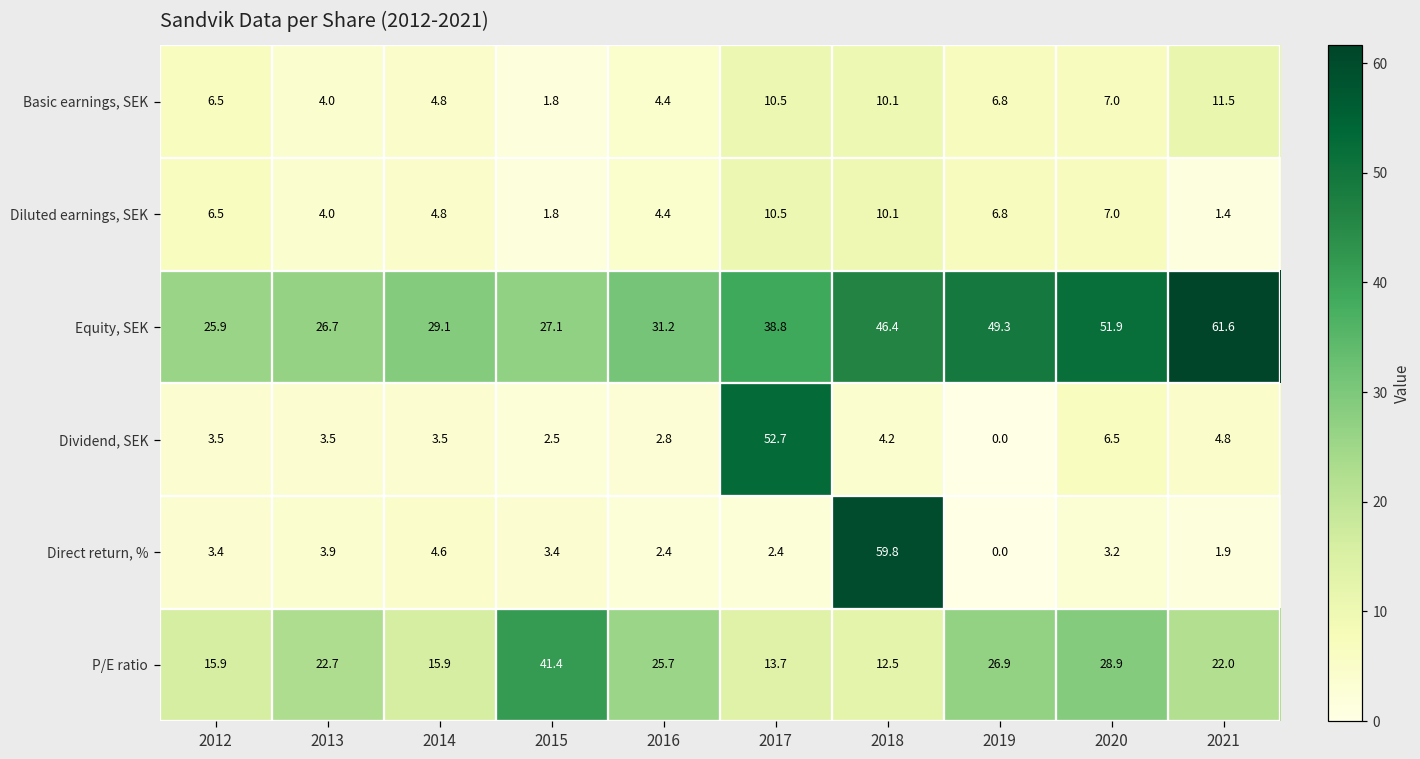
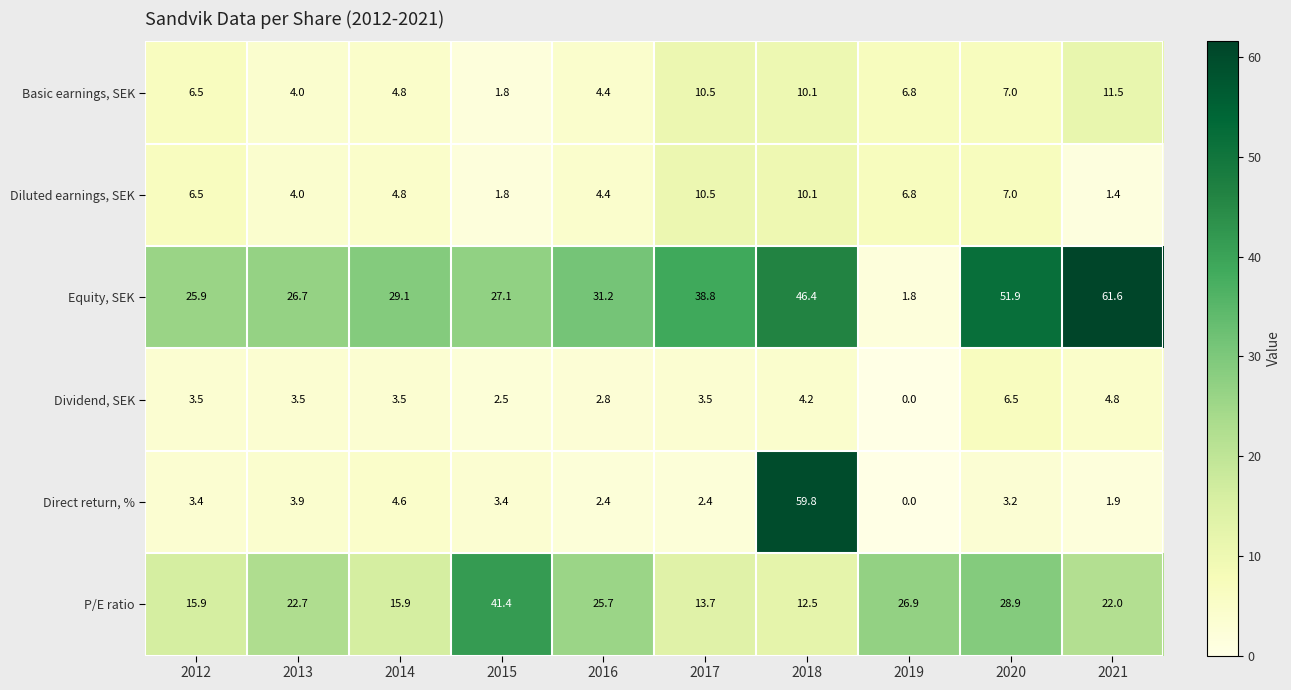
  {
    "Basic earnings, SEK": {
      "2012": 6.5,
      "2013": 4.0,
      "2014": 4.8,
      "2015": 1.8,
      "2016": 4.4,
      "2017": 10.5,
      "2018": 10.1,
      "2019": 6.8,
      "2020": 7.0,
      "2021": 11.5
    },
    "Diluted earnings, SEK": {
      "2012": 6.5,
      "2013": 4.0,
      "2014": 4.8,
      "2015": 1.8,
      "2016": 4.4,
      "2017": 10.5,
      "2018": 10.1,
      "2019": 6.8,
      "2020": 7.0,
      "2021": 1.4
    },
    "Equity, SEK": {
      "2012": 25.9,
      "2013": 26.7,
      "2014": 29.1,
      "2015": 27.1,
      "2016": 31.2,
      "2017": 38.8,
      "2018": 46.4,
-     "2019": 49.3,
+     "2019": 1.8,
      "2020": 51.9,
      "2021": 61.6
    },
    "Dividend, SEK": {
      "2012": 3.5,
      "2013": 3.5,
      "2014": 3.5,
      "2015": 2.5,
      "2016": 2.8,
-     "2017": 52.7,
+     "2017": 3.5,
      "2018": 4.2,
      "2019": 0.0,
      "2020": 6.5,
      "2021": 4.8
    },
    "Direct return, %": {
      "2012": 3.4,
      "2013": 3.9,
      "2014": 4.6,
      "2015": 3.4,
      "2016": 2.4,
      "2017": 2.4,
      "2018": 59.8,
      "2019": 0.0,
      "2020": 3.2,
      "2021": 1.9
    },
    "P/E ratio": {
      "2012": 15.9,
      "2013": 22.7,
      "2014": 15.9,
      "2015": 41.4,
      "2016": 25.7,
      "2017": 13.7,
      "2018": 12.5,
      "2019": 26.9,
      "2020": 28.9,
      "2021": 22.0
    }
  }
